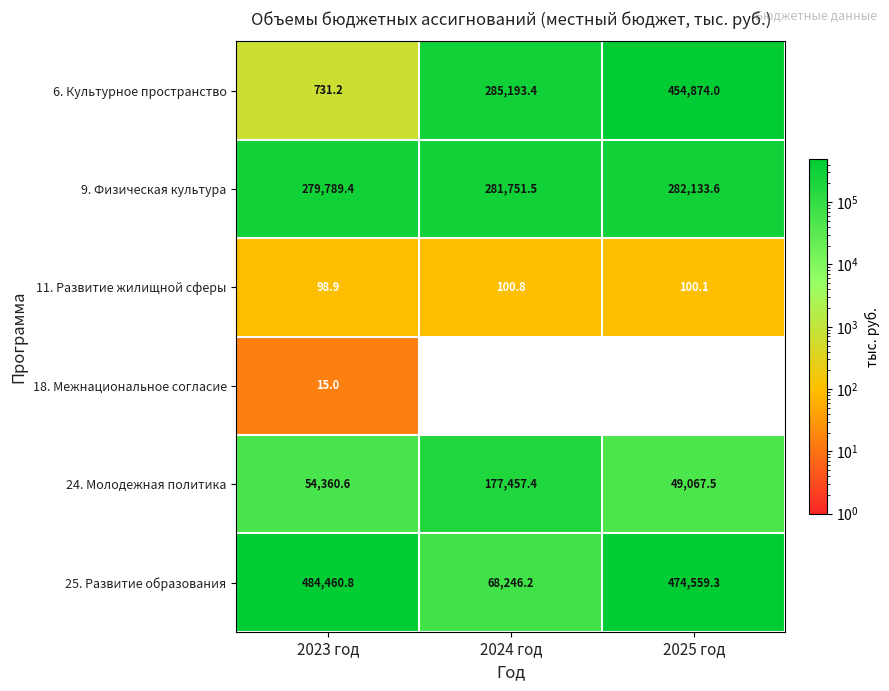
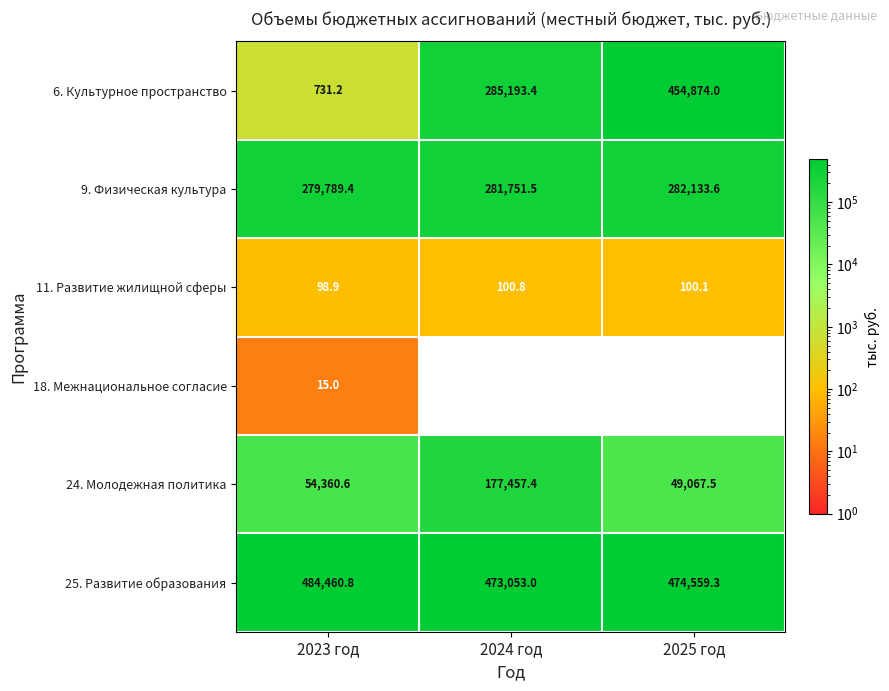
  {
    "6. Культурное пространство": {
      "2023 год": "731.2",
      "2024 год": "285,193.4",
      "2025 год": "454,874.0"
    },
    "9. Физическая культура": {
      "2023 год": "279,789.4",
      "2024 год": "281,751.5",
      "2025 год": "282,133.6"
    },
    "11. Развитие жилищной сферы": {
      "2023 год": "98.9",
      "2024 год": "100.8",
      "2025 год": "100.1"
    },
    "18. Межнациональное согласие": {
      "2023 год": "15.0"
    },
    "24. Молодежная политика": {
      "2023 год": "54,360.6",
      "2024 год": "177,457.4",
      "2025 год": "49,067.5"
    },
    "25. Развитие образования": {
      "2023 год": "484,460.8",
-     "2024 год": "68,246.2",
+     "2024 год": "473,053.0",
      "2025 год": "474,559.3"
    }
  }
